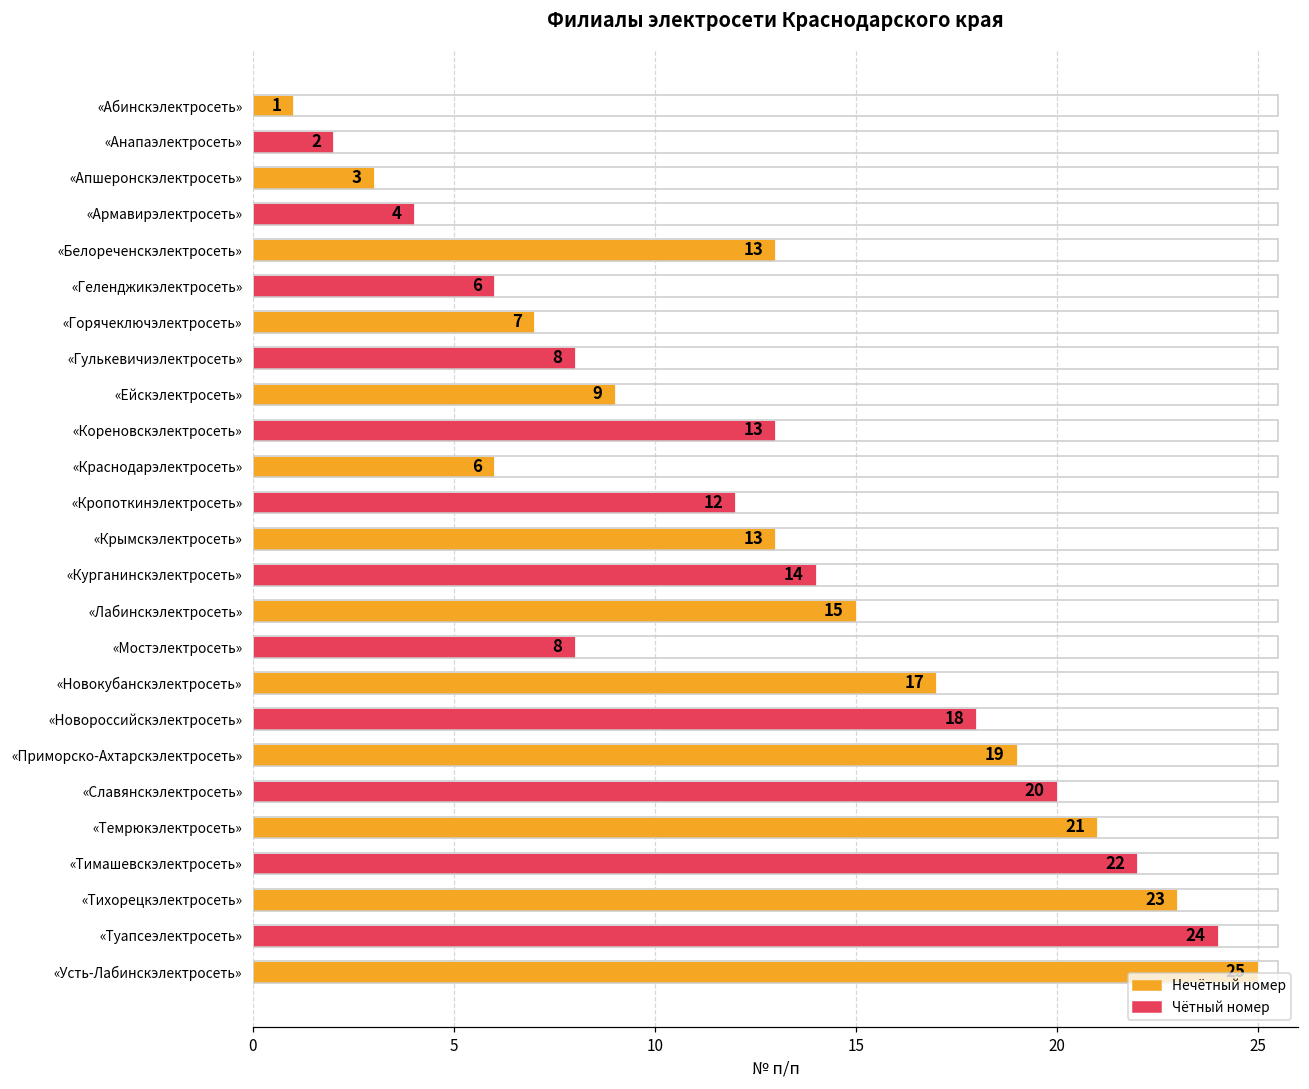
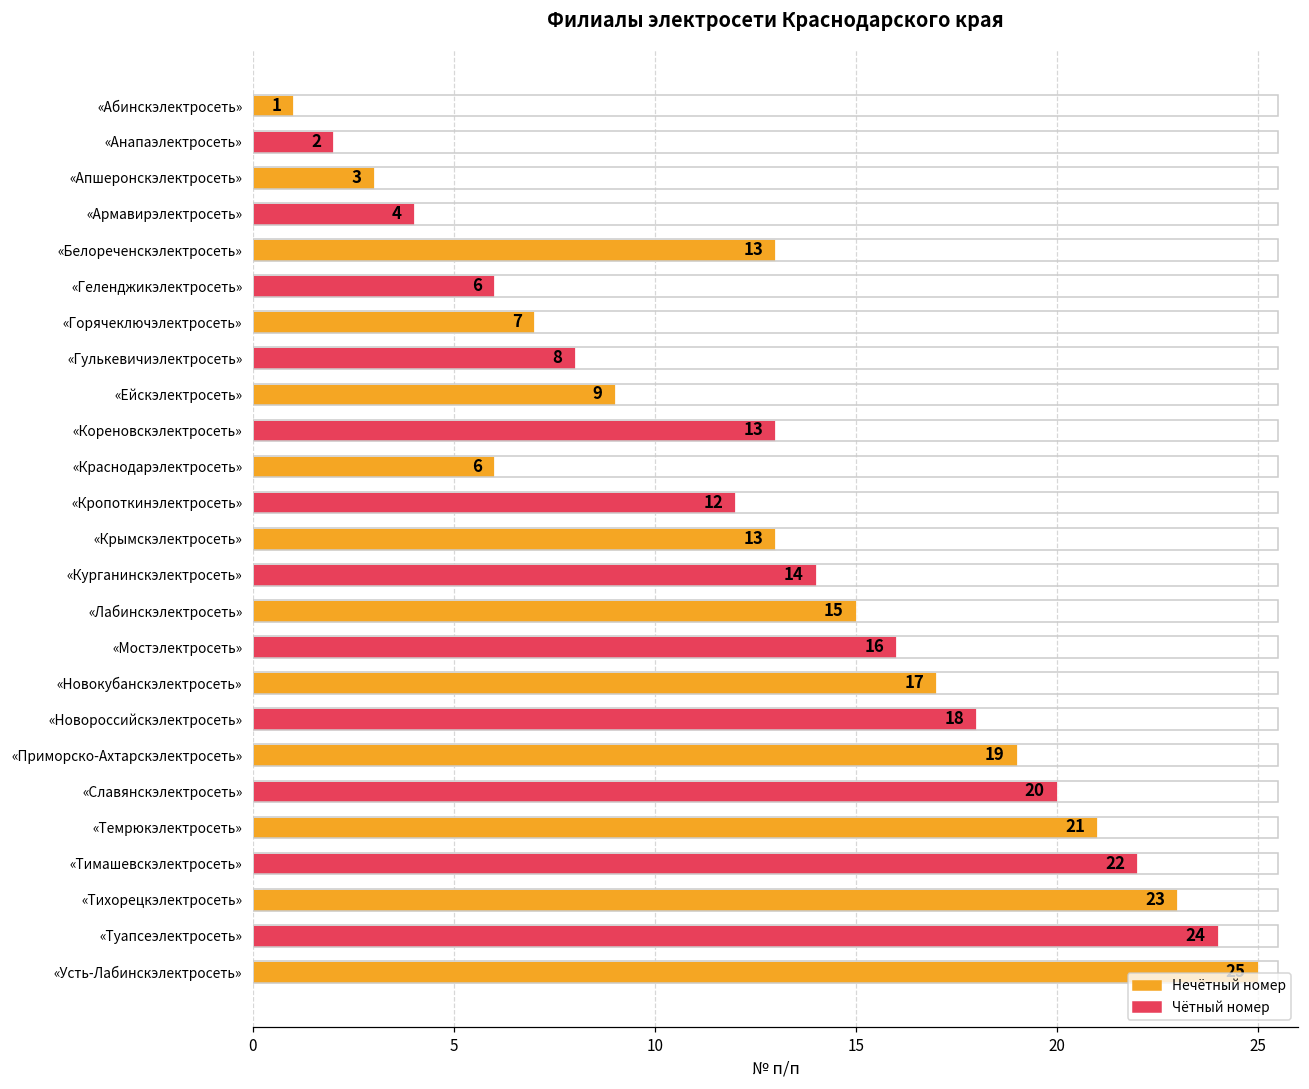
  {
    "«Абинскэлектросеть»": 1,
    "«Анапаэлектросеть»": 2,
    "«Апшеронскэлектросеть»": 3,
    "«Армавирэлектросеть»": 4,
    "«Белореченскэлектросеть»": 13,
    "«Геленджикэлектросеть»": 6,
    "«Горячеключэлектросеть»": 7,
    "«Гулькевичиэлектросеть»": 8,
    "«Ейскэлектросеть»": 9,
    "«Кореновскэлектросеть»": 13,
    "«Краснодарэлектросеть»": 6,
    "«Кропоткинэлектросеть»": 12,
    "«Крымскэлектросеть»": 13,
    "«Курганинскэлектросеть»": 14,
    "«Лабинскэлектросеть»": 15,
-   "«Мостэлектросеть»": 8,
+   "«Мостэлектросеть»": 16,
    "«Новокубанскэлектросеть»": 17,
    "«Новороссийскэлектросеть»": 18,
    "«Приморско-Ахтарскэлектросеть»": 19,
    "«Славянскэлектросеть»": 20,
    "«Темрюкэлектросеть»": 21,
    "«Тимашевскэлектросеть»": 22,
    "«Тихорецкэлектросеть»": 23,
    "«Туапсеэлектросеть»": 24
  }
